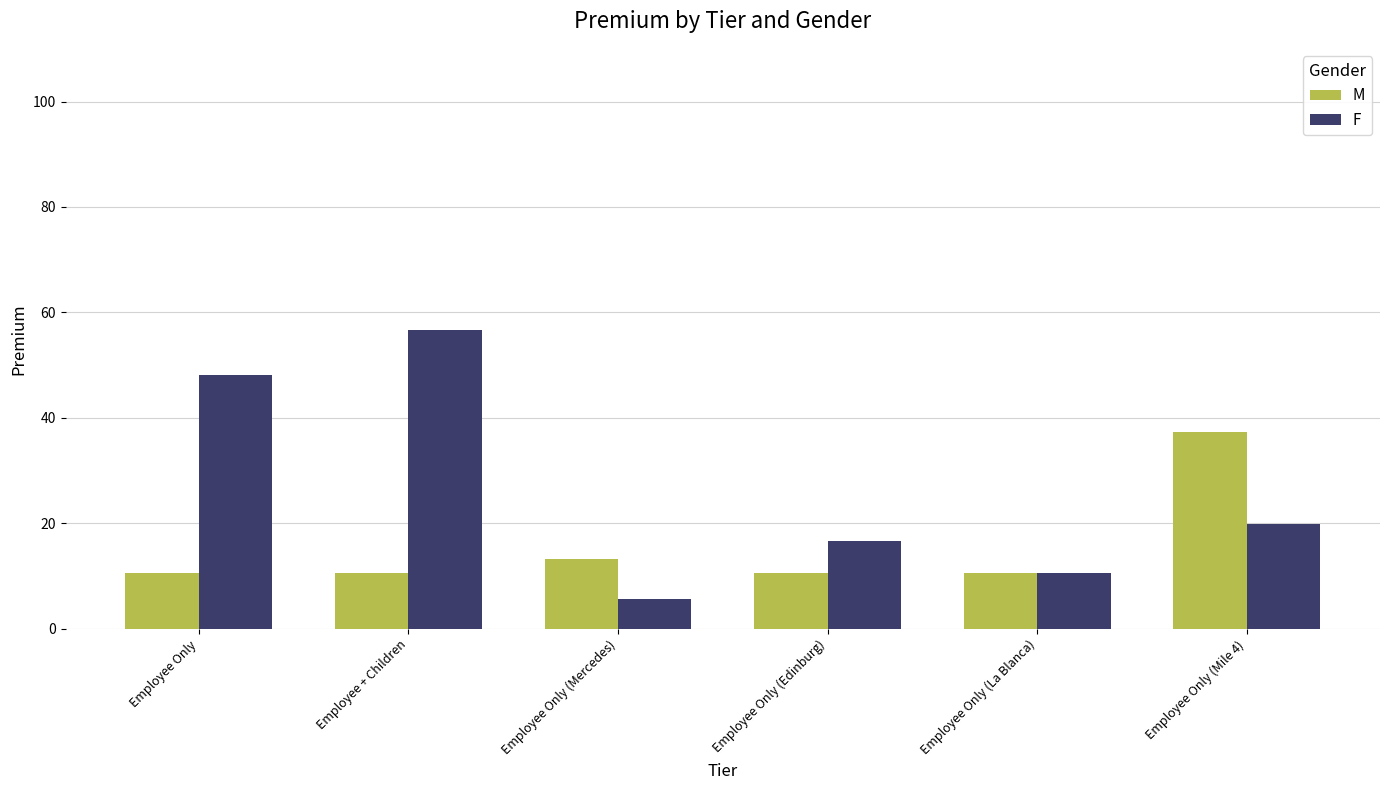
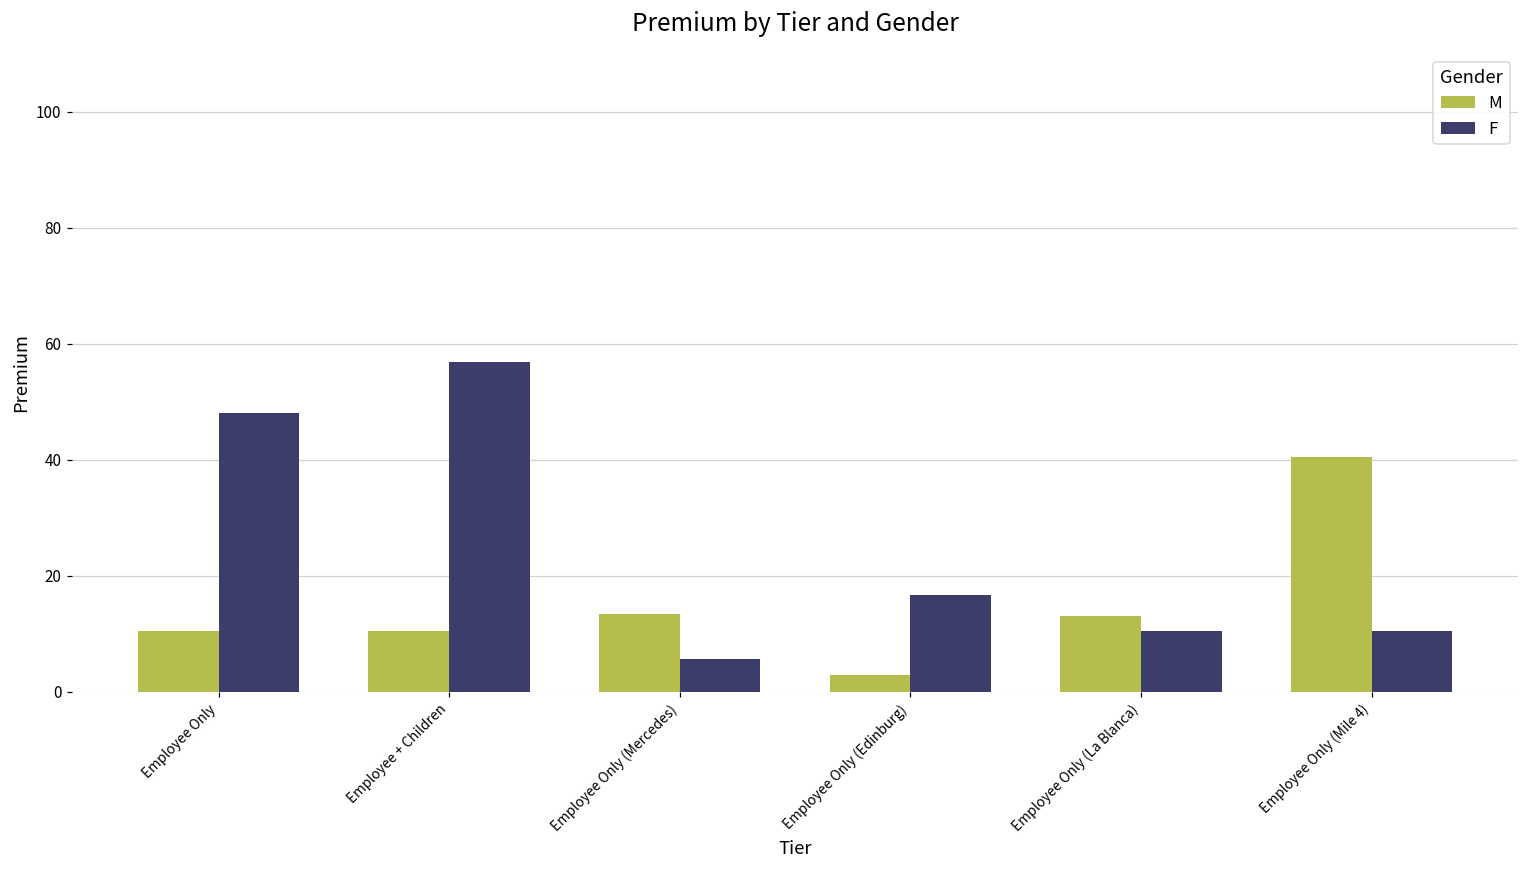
  {
    "M": {
      "Employee Only": 11,
      "Employee + Children": 11,
      "Employee Only (Mercedes)": 13,
-     "Employee Only (Edinburg)": 11,
-     "Employee Only (La Blanca)": 11,
-     "Employee Only (Mile 4)": 37
+     "Employee Only (Edinburg)": 3,
+     "Employee Only (La Blanca)": 13,
+     "Employee Only (Mile 4)": 41
    },
    "F": {
      "Employee Only": 48,
      "Employee + Children": 57,
      "Employee Only (Mercedes)": 6,
      "Employee Only (Edinburg)": 17,
      "Employee Only (La Blanca)": 11,
-     "Employee Only (Mile 4)": 20
+     "Employee Only (Mile 4)": 11
    }
  }
